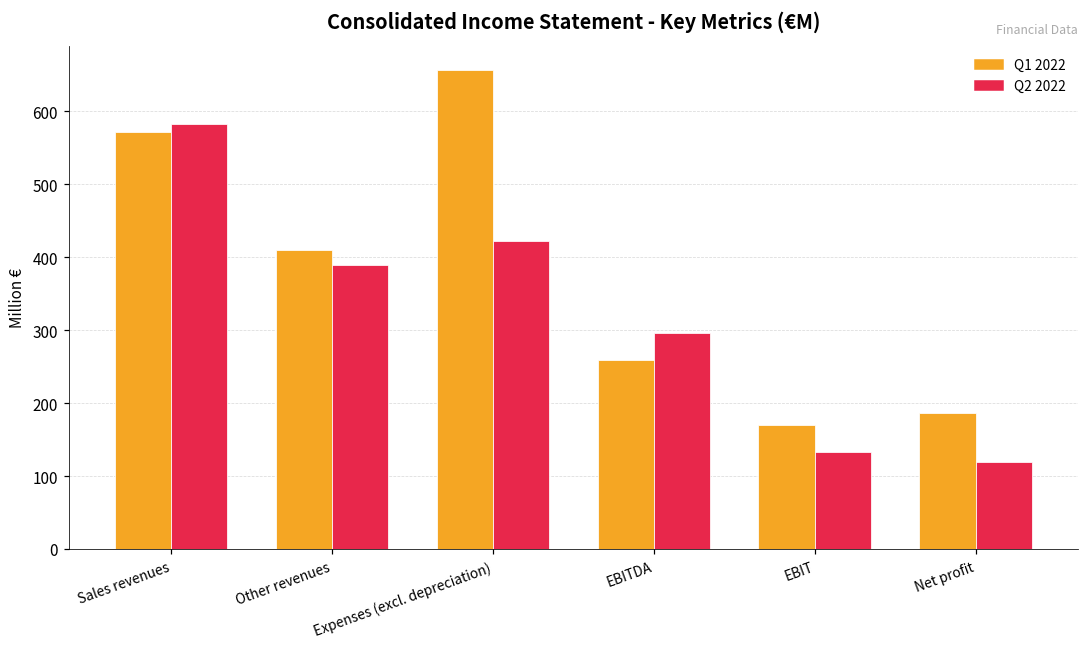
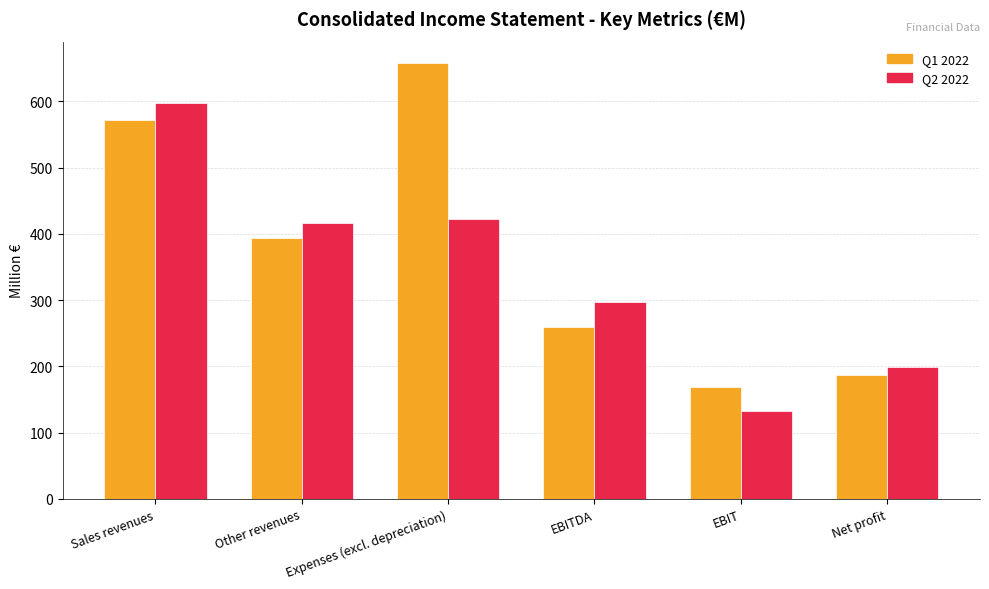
  {
    "Q1 2022": {
      "Sales revenues": 570,
-     "Other revenues": 410,
+     "Other revenues": 390,
      "Expenses (excl. depreciation)": 660,
      "EBITDA": 260,
      "EBIT": 170,
      "Net profit": 190
    },
    "Q2 2022": {
-     "Sales revenues": 580,
-     "Other revenues": 390,
+     "Sales revenues": 600,
+     "Other revenues": 420,
      "Expenses (excl. depreciation)": 420,
      "EBITDA": 300,
      "EBIT": 130,
-     "Net profit": 120
+     "Net profit": 200
    }
  }
